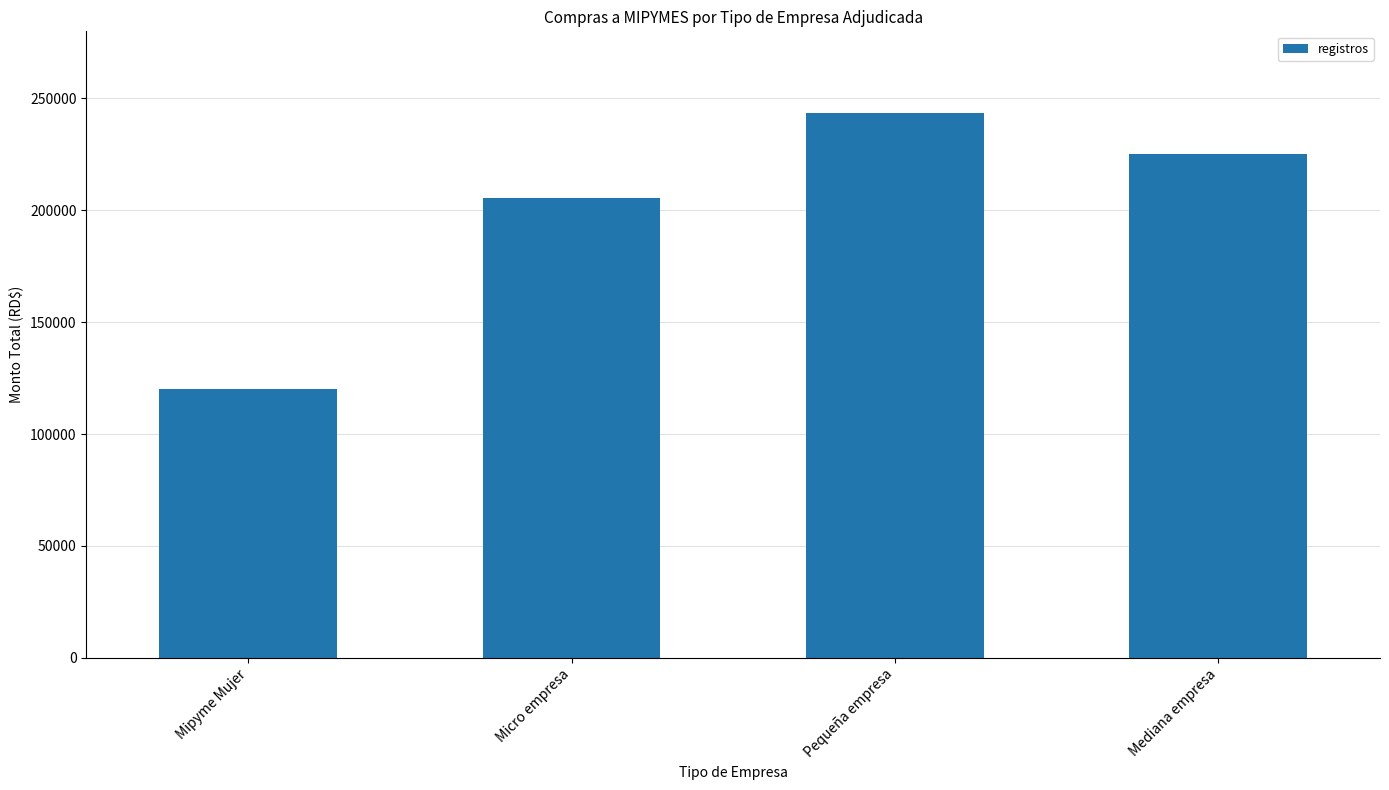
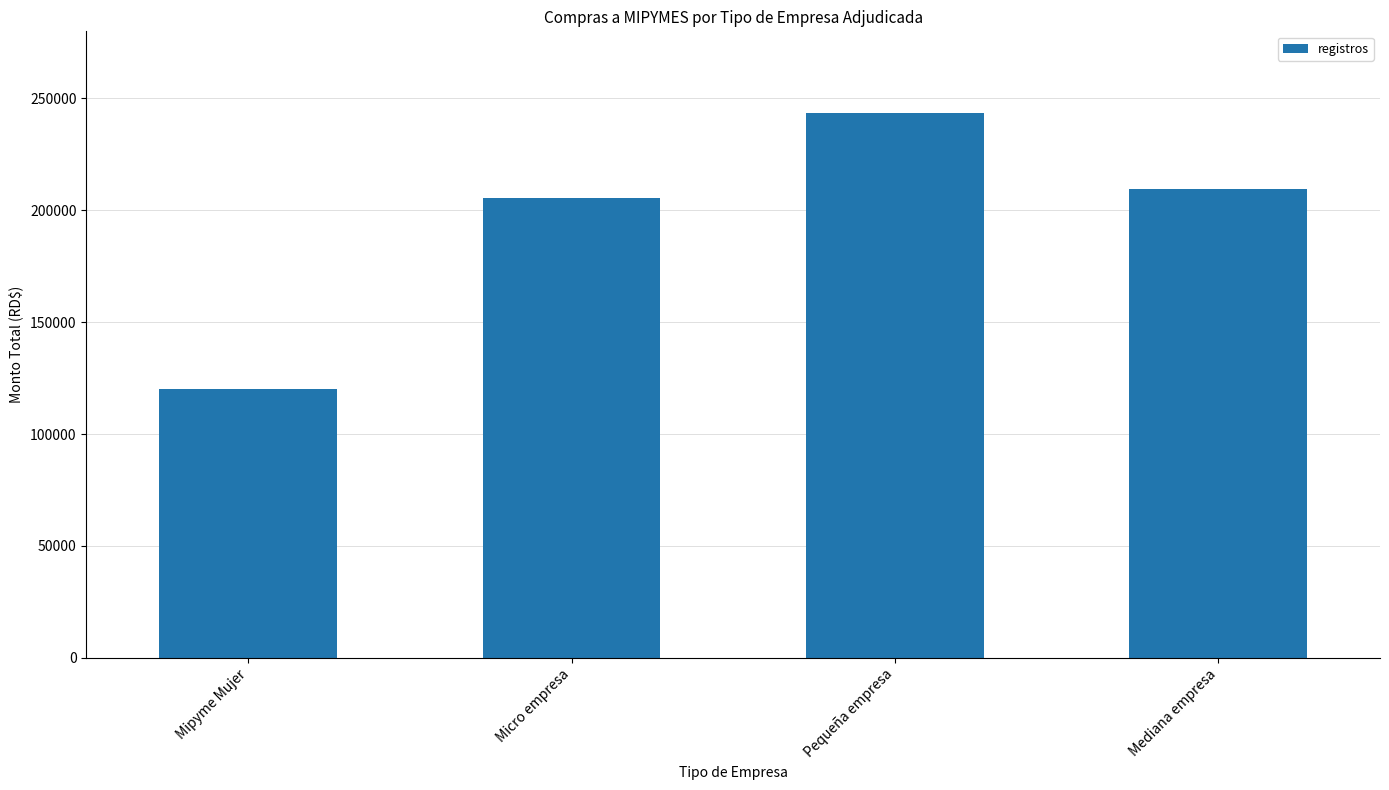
  {
    "Mipyme Mujer": 120000,
    "Micro empresa": 205000,
    "Pequeña empresa": 243000,
-   "Mediana empresa": 225000
+   "Mediana empresa": 210000
  }
